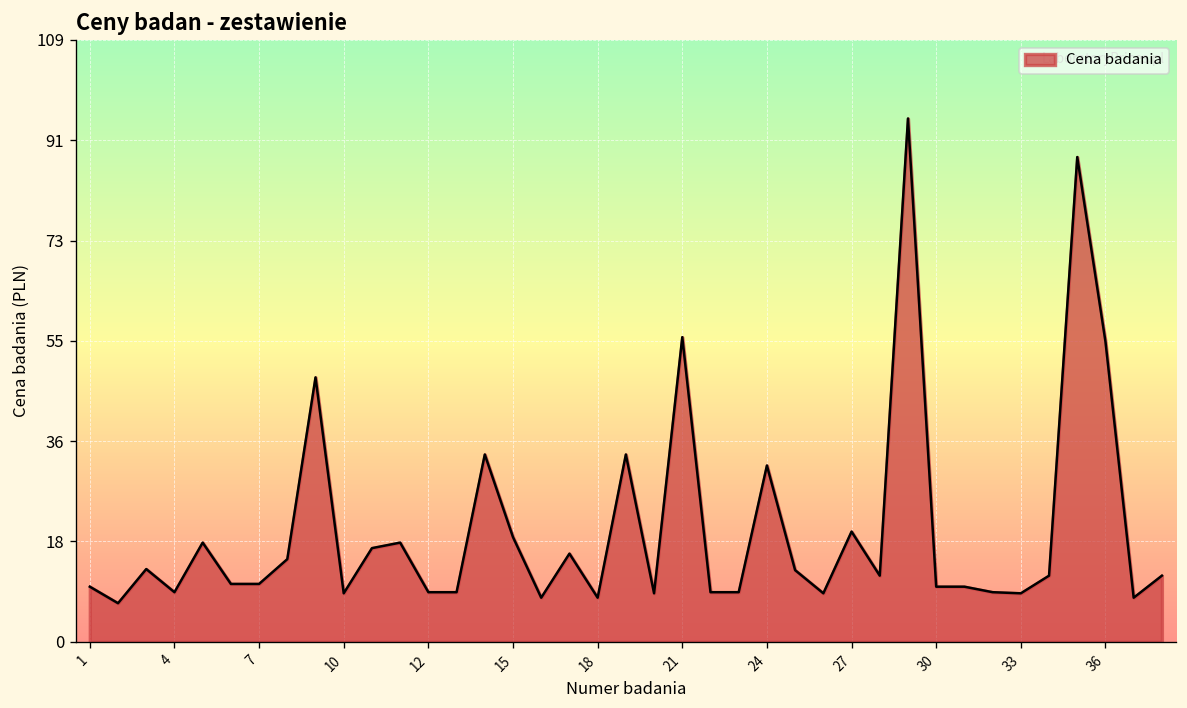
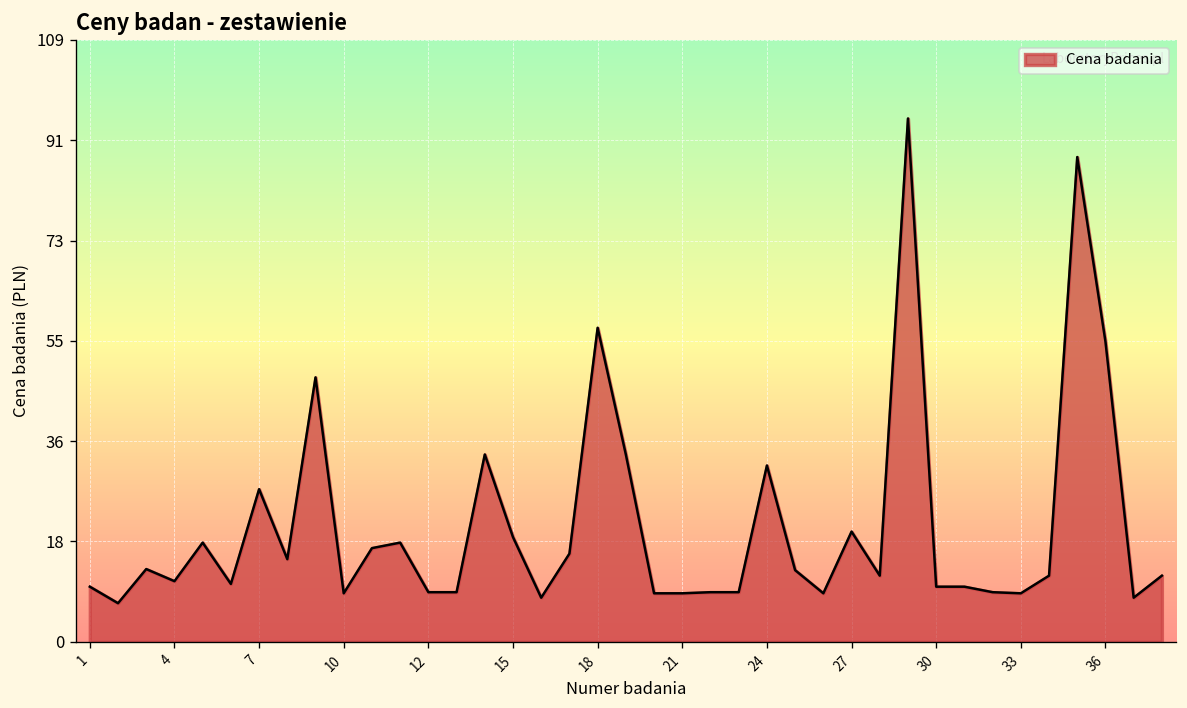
  {
    "1": 10,
-   "4": 9,
-   "7": 11,
+   "4": 11,
+   "7": 28,
    "10": 9,
    "12": 9,
    "15": 19,
-   "18": 8,
-   "21": 55,
+   "18": 57,
+   "21": 9,
    "24": 32,
    "27": 20,
    "30": 10,
    "33": 9,
    "36": 55
  }
